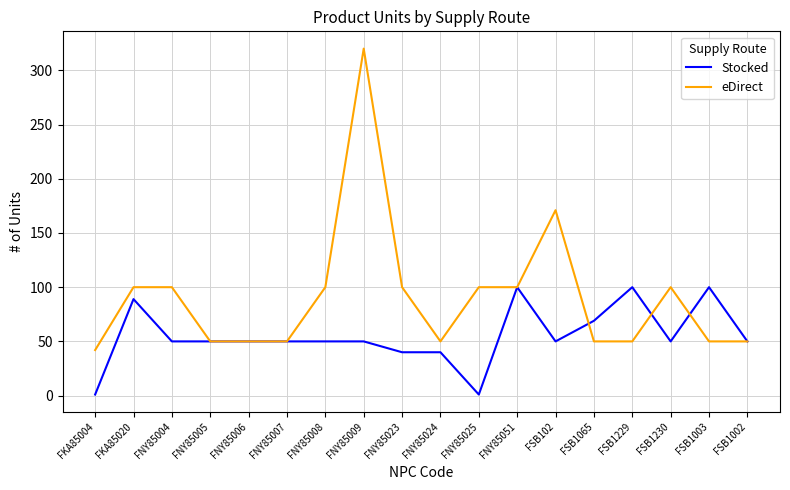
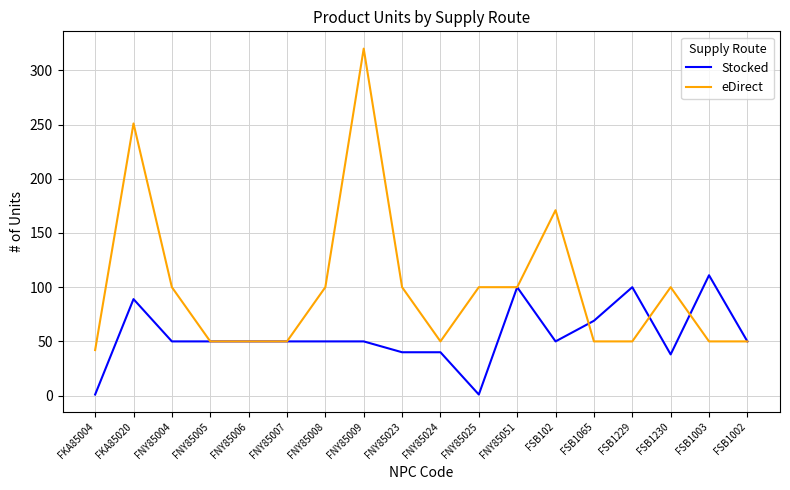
  {
    "Stocked": {
      "FKA85004": 1,
      "FKA85020": 89,
      "FNY85004": 50,
      "FNY85008": 50,
      "FNY85009": 50,
      "FNY85023": 40,
      "FNY85024": 40,
      "FNY85025": 1,
      "FSB102": 50,
      "FSB1065": 69,
      "FSB1229": 100,
-     "FSB1230": 50,
-     "FSB1003": 100
+     "FSB1230": 38,
+     "FSB1003": 111
    },
    "eDirect": {
      "FKA85004": 42,
-     "FKA85020": 100,
+     "FKA85020": 251,
      "FNY85004": 100,
      "FNY85008": 100,
      "FNY85009": 320,
      "FNY85023": 100,
      "FNY85024": 50,
      "FNY85025": 100,
      "FSB102": 171,
      "FSB1065": 50,
      "FSB1229": 50,
      "FSB1230": 100,
      "FSB1003": 50
    }
  }
